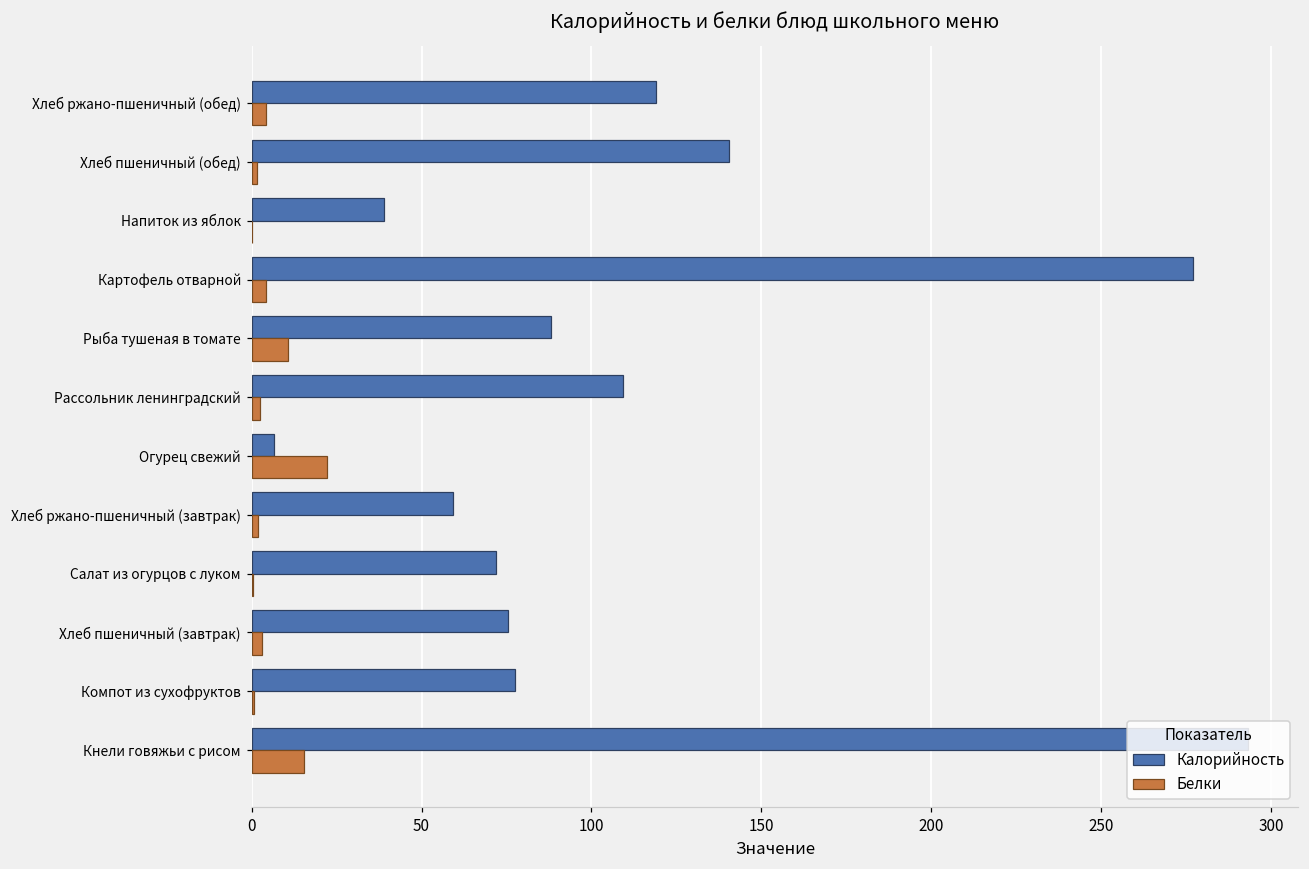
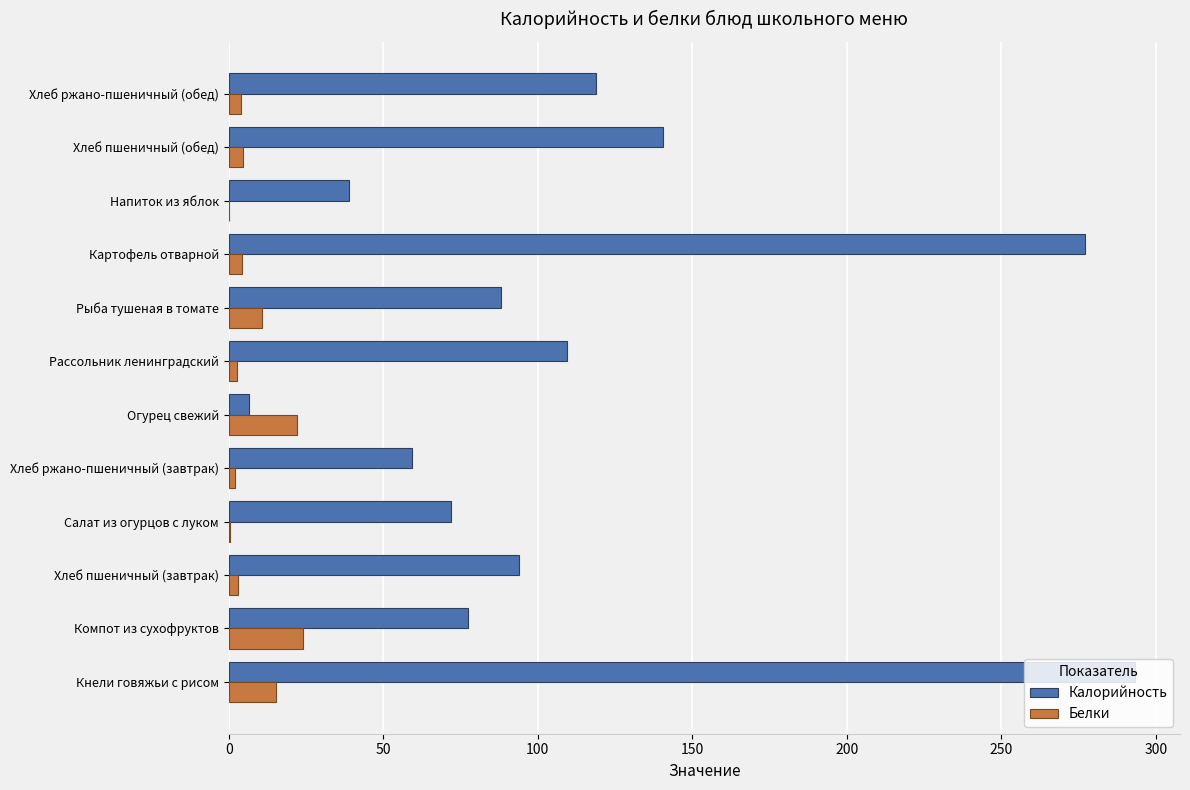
  {
    "Калорийность": {
      "Хлеб ржано-пшеничный (обед)": 119,
      "Хлеб пшеничный (обед)": 141,
      "Напиток из яблок": 39,
      "Картофель отварной": 277,
      "Рыба тушеная в томате": 88,
      "Рассольник ленинградский": 109,
      "Огурец свежий": 7,
      "Хлеб ржано-пшеничный (завтрак)": 59,
      "Салат из огурцов с луком": 72,
-     "Хлеб пшеничный (завтрак)": 75,
+     "Хлеб пшеничный (завтрак)": 94,
      "Компот из сухофруктов": 78
    },
    "Белки": {
      "Хлеб ржано-пшеничный (обед)": 4,
-     "Хлеб пшеничный (обед)": 2,
+     "Хлеб пшеничный (обед)": 5,
      "Картофель отварной": 4,
      "Рыба тушеная в томате": 11,
      "Рассольник ленинградский": 3,
      "Огурец свежий": 22,
      "Хлеб ржано-пшеничный (завтрак)": 2,
      "Хлеб пшеничный (завтрак)": 3,
-     "Компот из сухофруктов": 1,
+     "Компот из сухофруктов": 24,
      "Кнели говяжьи с рисом": 15
    }
  }
